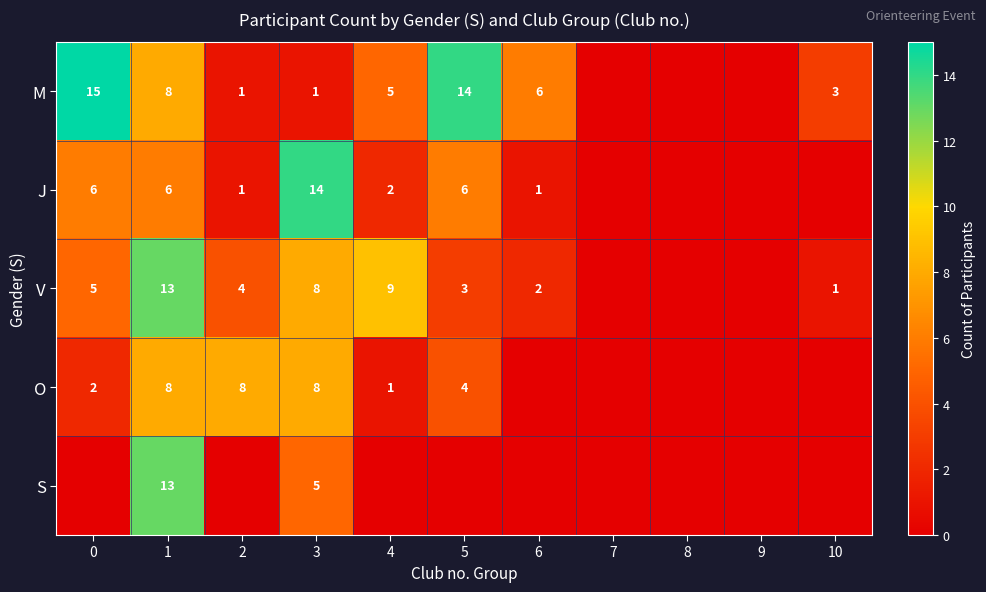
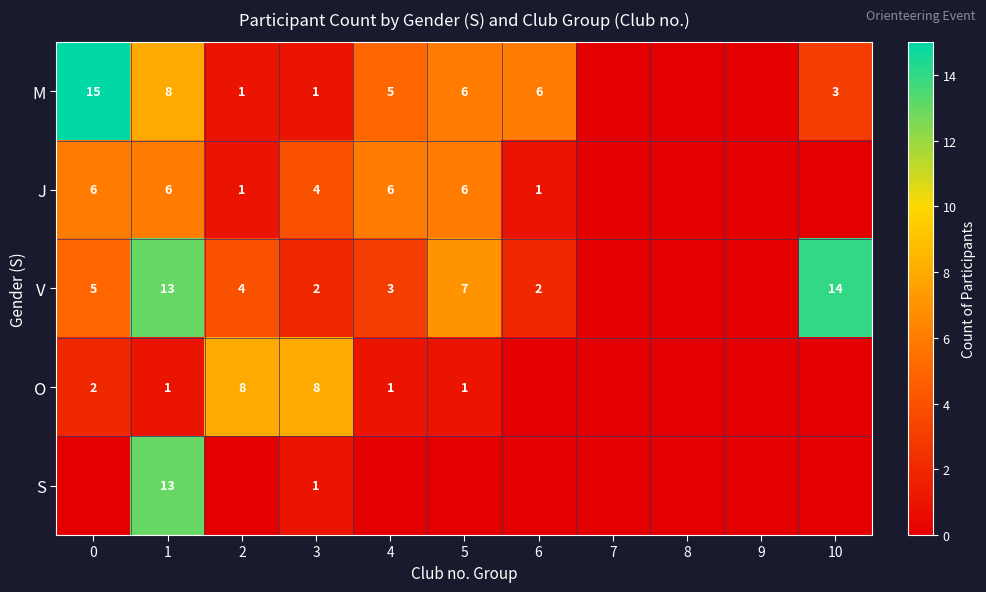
  {
    "M": {
      "0": 15,
      "1": 8,
      "2": 1,
      "3": 1,
      "4": 5,
-     "5": 14,
+     "5": 6,
      "6": 6,
      "10": 3
    },
    "J": {
      "0": 6,
      "1": 6,
      "2": 1,
-     "3": 14,
-     "4": 2,
+     "3": 4,
+     "4": 6,
      "5": 6,
      "6": 1
    },
    "V": {
      "0": 5,
      "1": 13,
      "2": 4,
-     "3": 8,
-     "4": 9,
-     "5": 3,
+     "3": 2,
+     "4": 3,
+     "5": 7,
      "6": 2,
-     "10": 1
+     "10": 14
    },
    "O": {
      "0": 2,
-     "1": 8,
+     "1": 1,
      "2": 8,
      "3": 8,
      "4": 1,
-     "5": 4
+     "5": 1
    },
    "S": {
      "1": 13,
-     "3": 5
+     "3": 1
    }
  }
